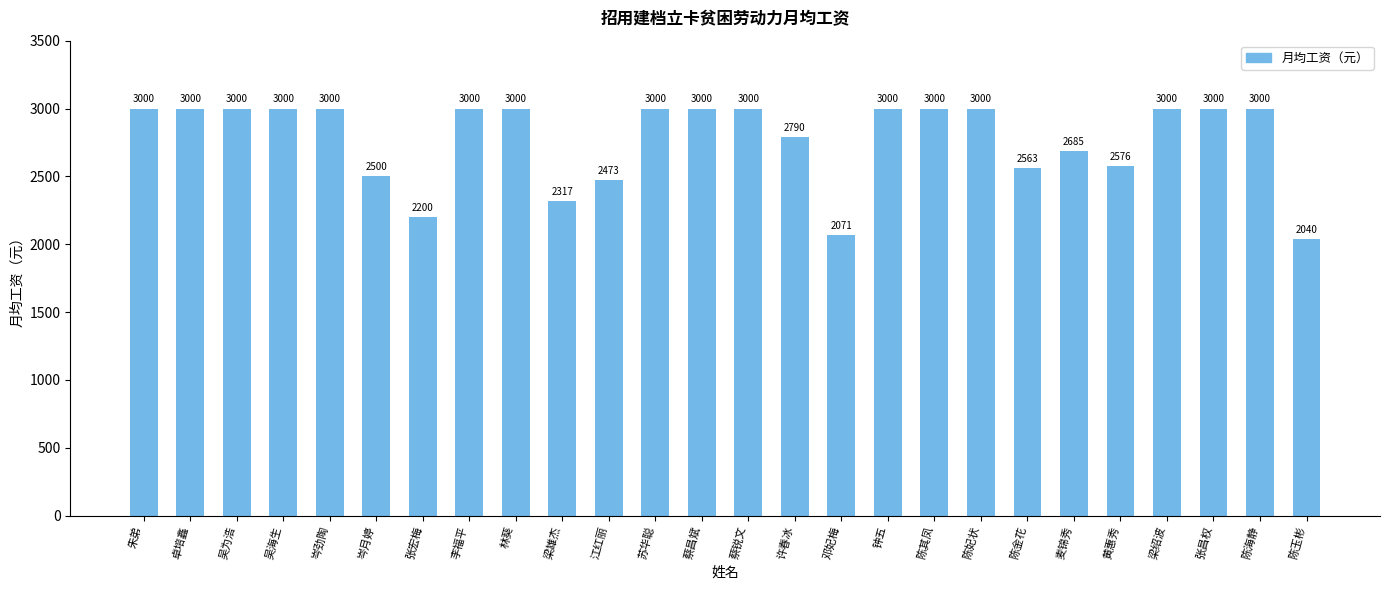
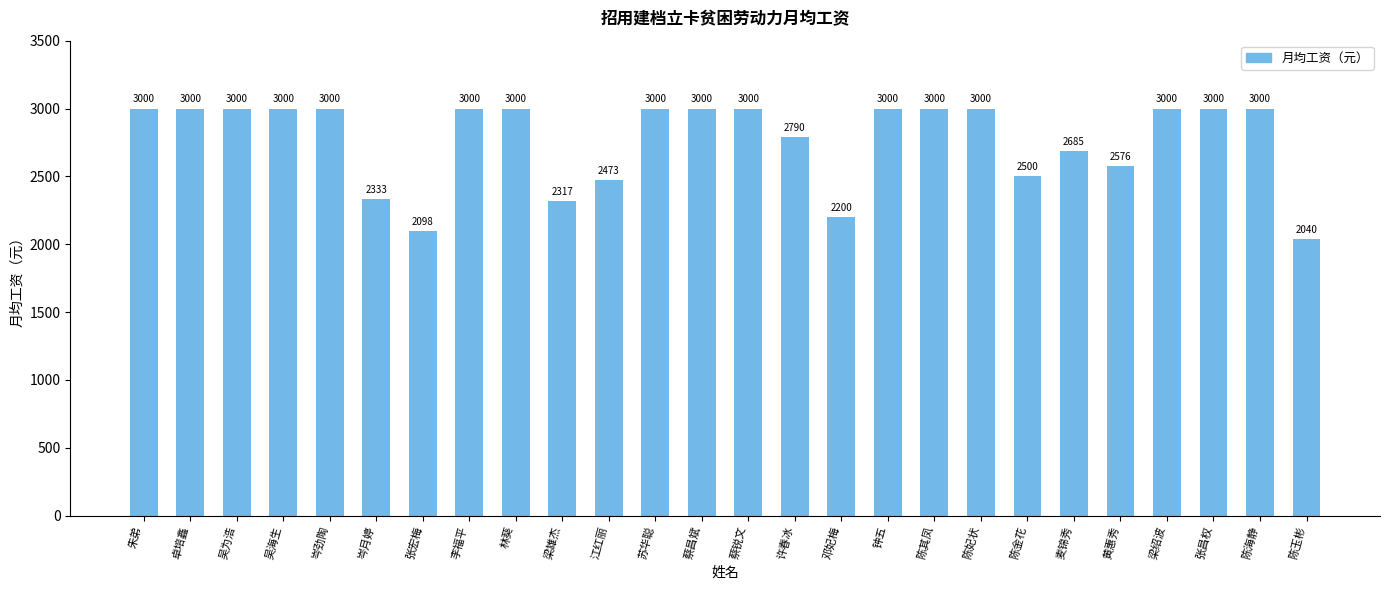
  {
    "朱弟": 3000,
    "卓培鑫": 3000,
    "吴为浩": 3000,
    "吴海生": 3000,
    "岑劲陶": 3000,
-   "岑月婷": 2500,
-   "张宏梅": 2200,
+   "岑月婷": 2333,
+   "张宏梅": 2098,
    "李福平": 3000,
    "林葵": 3000,
    "梁雄杰": 2317,
    "江红丽": 2473,
    "苏华聪": 3000,
    "蔡昌斌": 3000,
    "蔡锐文": 3000,
    "许春冰": 2790,
-   "邓妃梅": 2071,
+   "邓妃梅": 2200,
    "钟五": 3000,
    "陈其凤": 3000,
    "陈妃状": 3000,
-   "陈金花": 2563,
+   "陈金花": 2500,
    "麦锦秀": 2685,
    "黄惠秀": 2576,
    "梁绍波": 3000,
    "张昌权": 3000,
    "陈海静": 3000,
    "陈玉彬": 2040
  }
